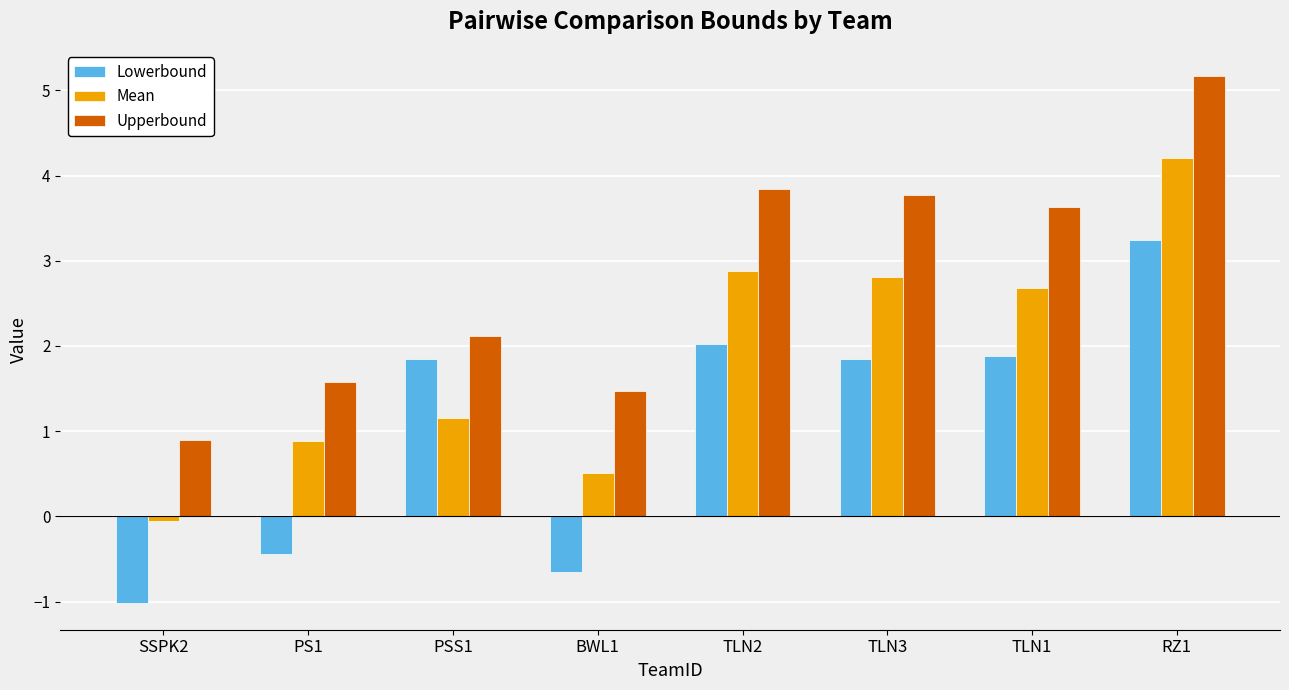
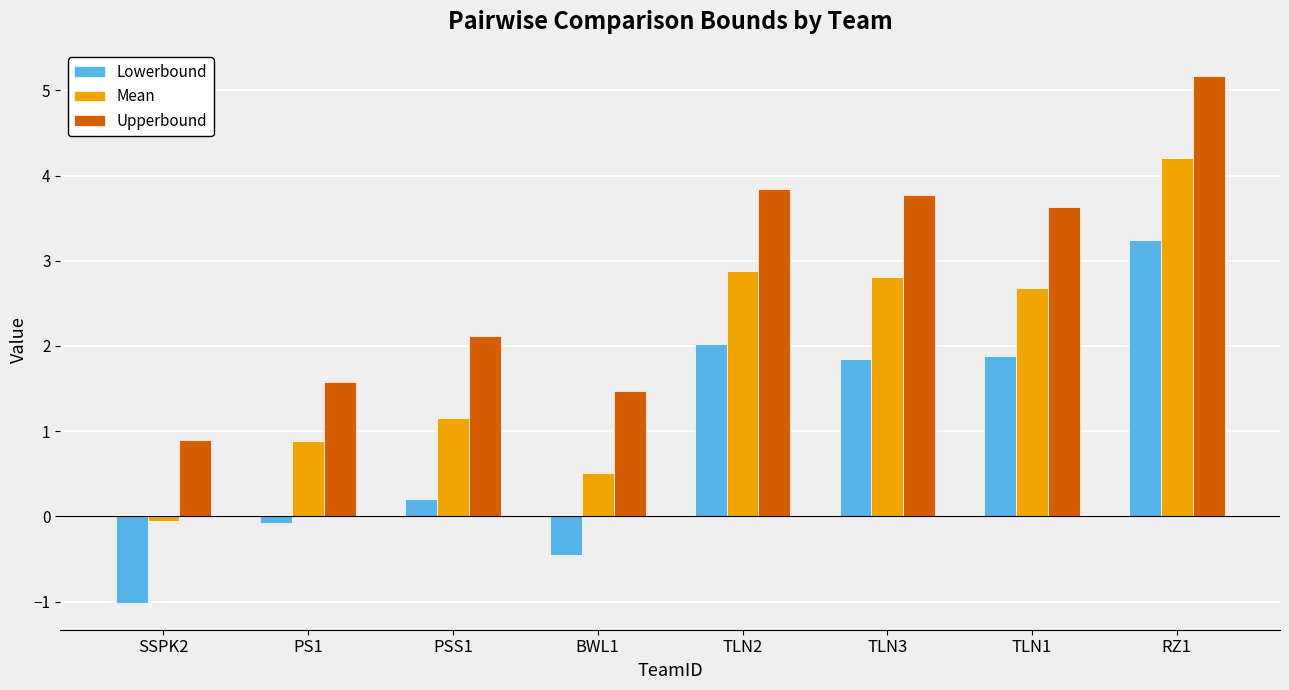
  {
    "Lowerbound": {
      "SSPK2": -1.0,
-     "PS1": -0.4,
-     "PSS1": 1.8,
-     "BWL1": -0.6,
+     "PS1": -0.1,
+     "PSS1": 0.2,
+     "BWL1": -0.5,
      "TLN2": 2.0,
      "TLN3": 1.8,
      "TLN1": 1.9,
      "RZ1": 3.2
    },
    "Mean": {
      "SSPK2": -0.1,
      "PS1": 0.9,
      "PSS1": 1.2,
      "BWL1": 0.5,
      "TLN2": 2.9,
      "TLN3": 2.8,
      "TLN1": 2.7,
      "RZ1": 4.2
    },
    "Upperbound": {
      "SSPK2": 0.9,
      "PS1": 1.6,
      "PSS1": 2.1,
      "BWL1": 1.5,
      "TLN2": 3.8,
      "TLN3": 3.8,
      "TLN1": 3.6,
      "RZ1": 5.2
    }
  }
